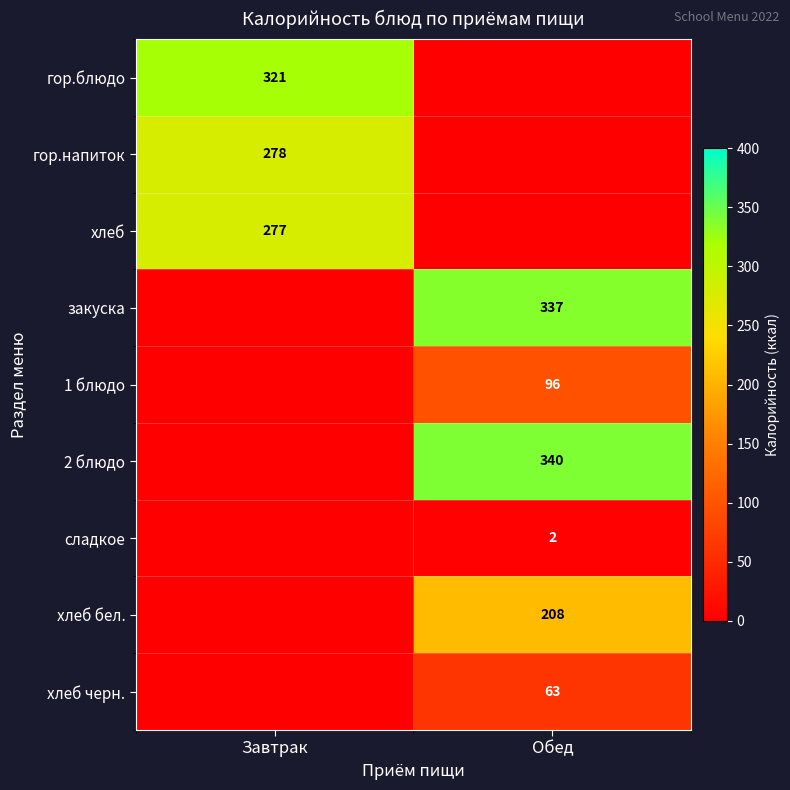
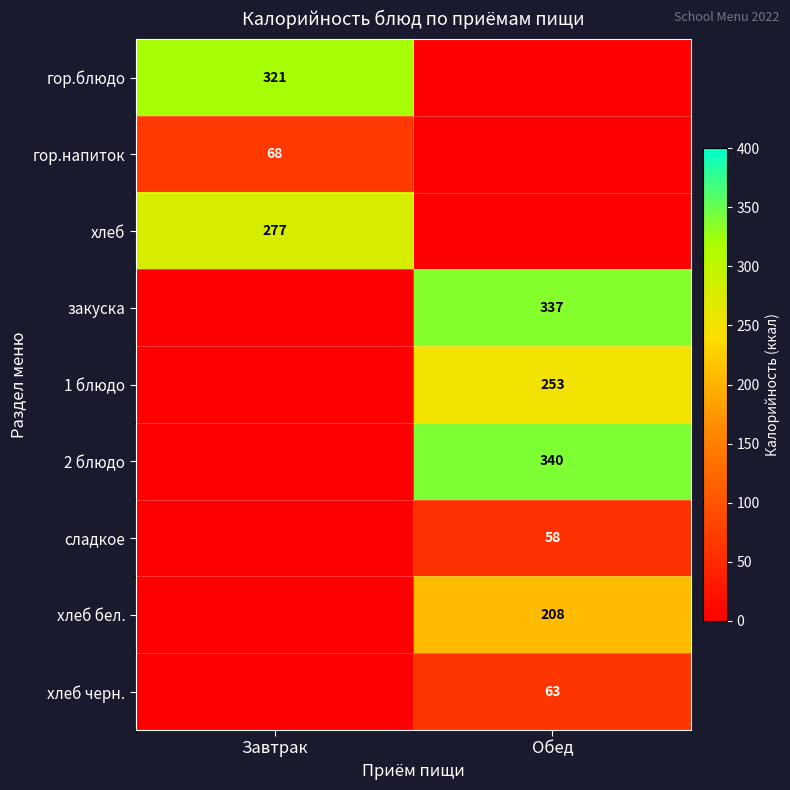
  {
    "гор.блюдо": {
      "Завтрак": 321
    },
    "гор.напиток": {
-     "Завтрак": 278
+     "Завтрак": 68
    },
    "хлеб": {
      "Завтрак": 277
    },
    "закуска": {
      "Обед": 337
    },
    "1 блюдо": {
-     "Обед": 96
+     "Обед": 253
    },
    "2 блюдо": {
      "Обед": 340
    },
    "сладкое": {
-     "Обед": 2
+     "Обед": 58
    },
    "хлеб бел.": {
      "Обед": 208
    },
    "хлеб черн.": {
      "Обед": 63
    }
  }
